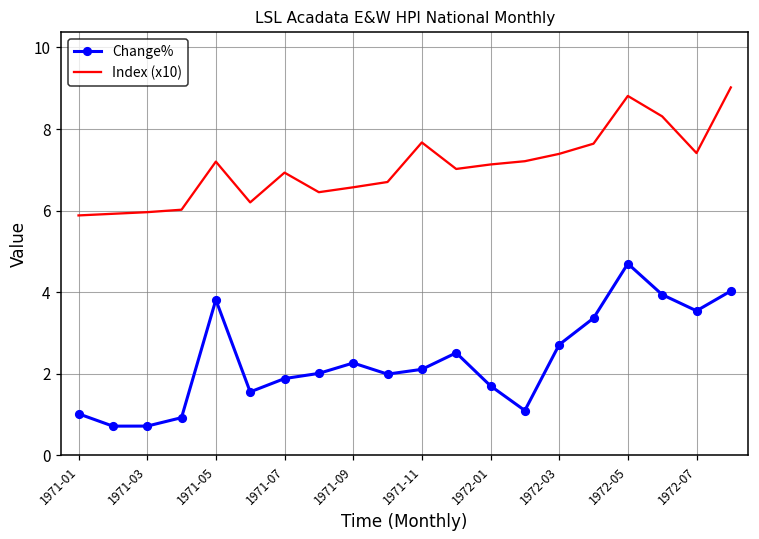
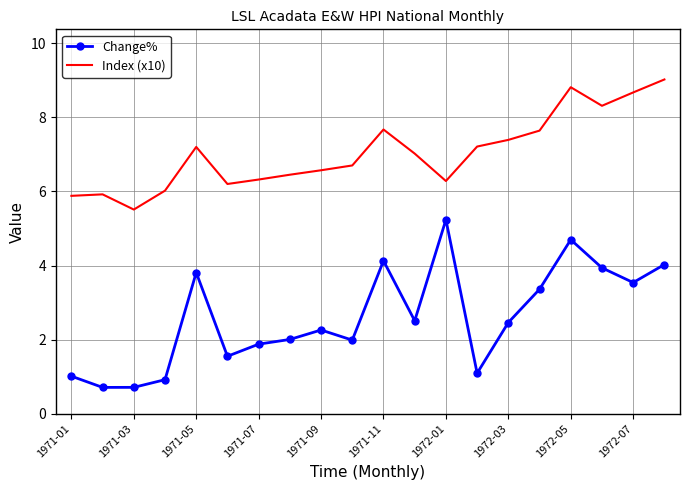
  {
    "Change%": {
      "1971-01": 1.0,
      "1971-03": 0.7,
      "1971-05": 3.8,
      "1971-07": 1.9,
      "1971-09": 2.3,
-     "1971-11": 2.1,
-     "1972-01": 1.7,
-     "1972-03": 2.7,
+     "1971-11": 4.1,
+     "1972-01": 5.2,
+     "1972-03": 2.5,
      "1972-05": 4.7,
      "1972-07": 3.5
    },
    "Index (x10)": {
      "1971-01": 5.9,
-     "1971-03": 6.0,
+     "1971-03": 5.5,
      "1971-05": 7.2,
-     "1971-07": 6.9,
+     "1971-07": 6.3,
      "1971-09": 6.6,
      "1971-11": 7.7,
-     "1972-01": 7.1,
+     "1972-01": 6.3,
      "1972-03": 7.4,
      "1972-05": 8.8,
-     "1972-07": 7.4
+     "1972-07": 8.7
    }
  }
